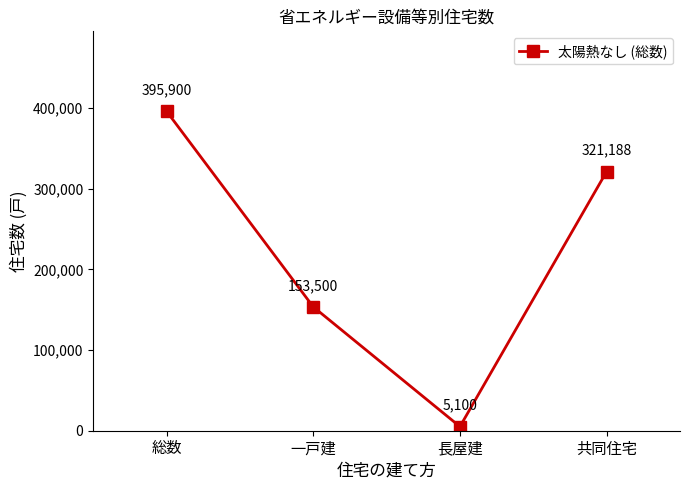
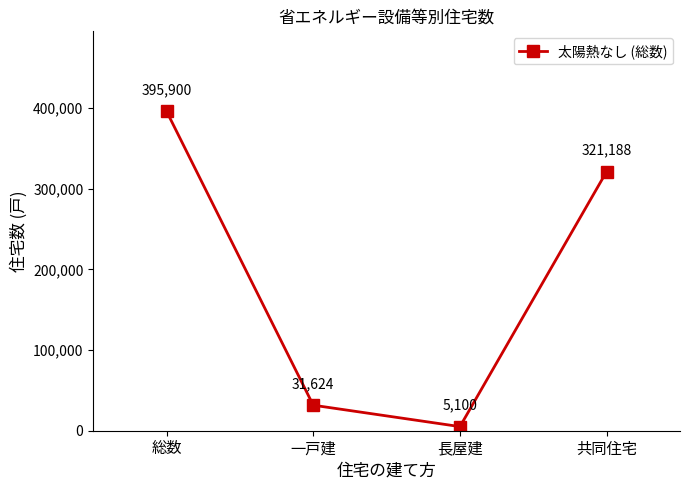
  {
    "総数": "395,900",
-   "一戸建": "153,500",
+   "一戸建": "31,624",
    "長屋建": "5,100",
    "共同住宅": "321,188"
  }
